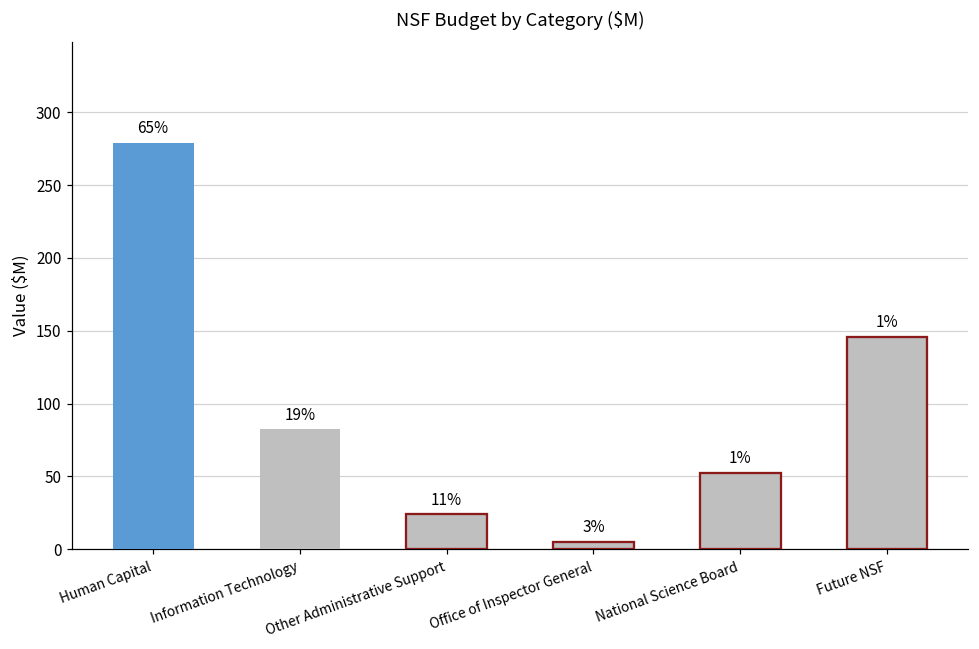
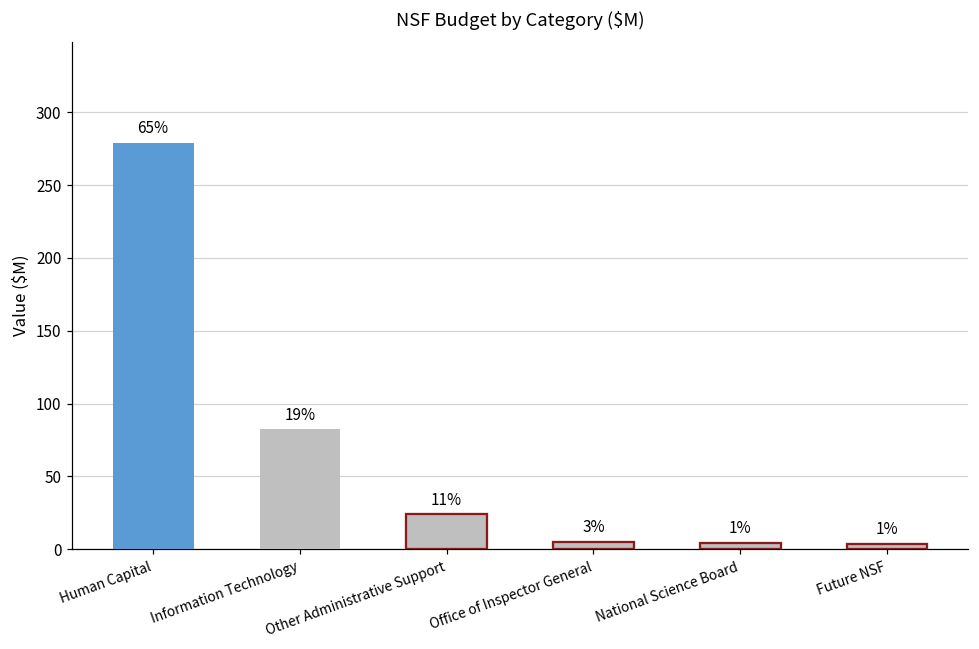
  {
-   "National Science Board": 52,
-   "Future NSF": 146
+   "National Science Board": 4,
+   "Future NSF": 3
  }
